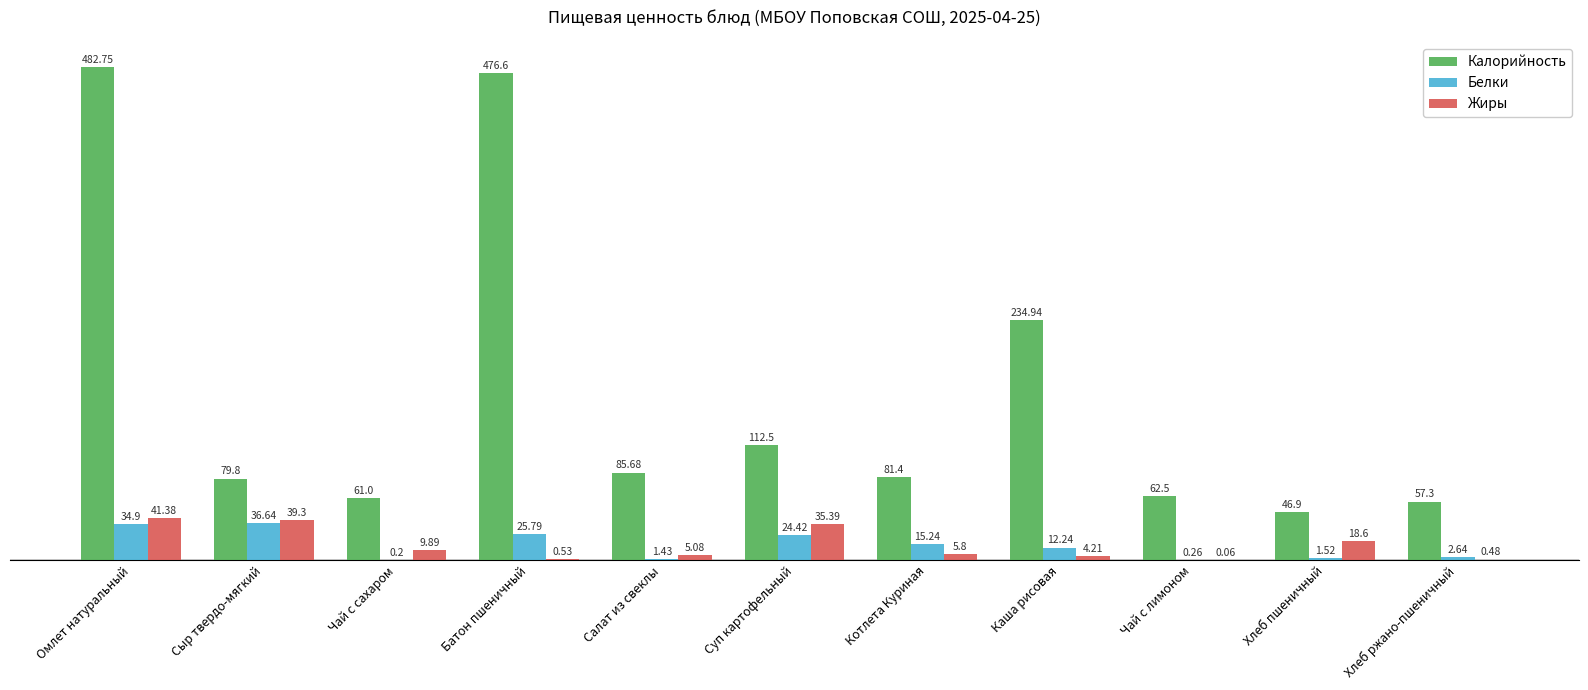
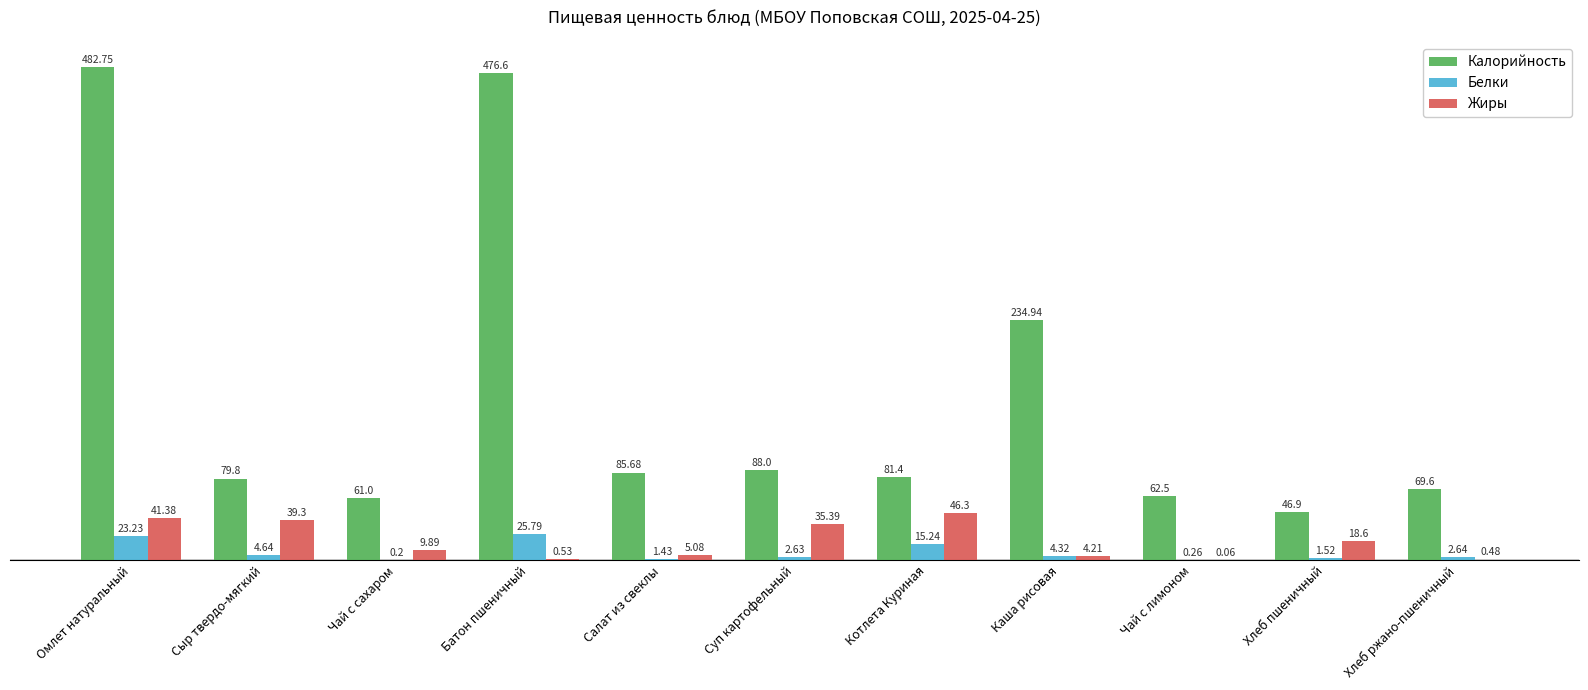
  {
    "Калорийность": {
      "Омлет натуральный": 482.75,
      "Сыр твердо-мягкий": 79.8,
      "Чай с сахаром": 61.0,
      "Батон пшеничный": 476.6,
      "Салат из свеклы": 85.68,
-     "Суп картофельный": 112.5,
+     "Суп картофельный": 88.0,
      "Котлета Куриная": 81.4,
      "Каша рисовая": 234.94,
      "Чай с лимоном": 62.5,
      "Хлеб пшеничный": 46.9,
-     "Хлеб ржано-пшеничный": 57.3
+     "Хлеб ржано-пшеничный": 69.6
    },
    "Белки": {
-     "Омлет натуральный": 34.9,
-     "Сыр твердо-мягкий": 36.64,
+     "Омлет натуральный": 23.23,
+     "Сыр твердо-мягкий": 4.64,
      "Чай с сахаром": 0.2,
      "Батон пшеничный": 25.79,
      "Салат из свеклы": 1.43,
-     "Суп картофельный": 24.42,
+     "Суп картофельный": 2.63,
      "Котлета Куриная": 15.24,
-     "Каша рисовая": 12.24,
+     "Каша рисовая": 4.32,
      "Чай с лимоном": 0.26,
      "Хлеб пшеничный": 1.52,
      "Хлеб ржано-пшеничный": 2.64
    },
    "Жиры": {
      "Омлет натуральный": 41.38,
      "Сыр твердо-мягкий": 39.3,
      "Чай с сахаром": 9.89,
      "Батон пшеничный": 0.53,
      "Салат из свеклы": 5.08,
      "Суп картофельный": 35.39,
-     "Котлета Куриная": 5.8,
+     "Котлета Куриная": 46.3,
      "Каша рисовая": 4.21,
      "Чай с лимоном": 0.06,
      "Хлеб пшеничный": 18.6,
      "Хлеб ржано-пшеничный": 0.48
    }
  }
